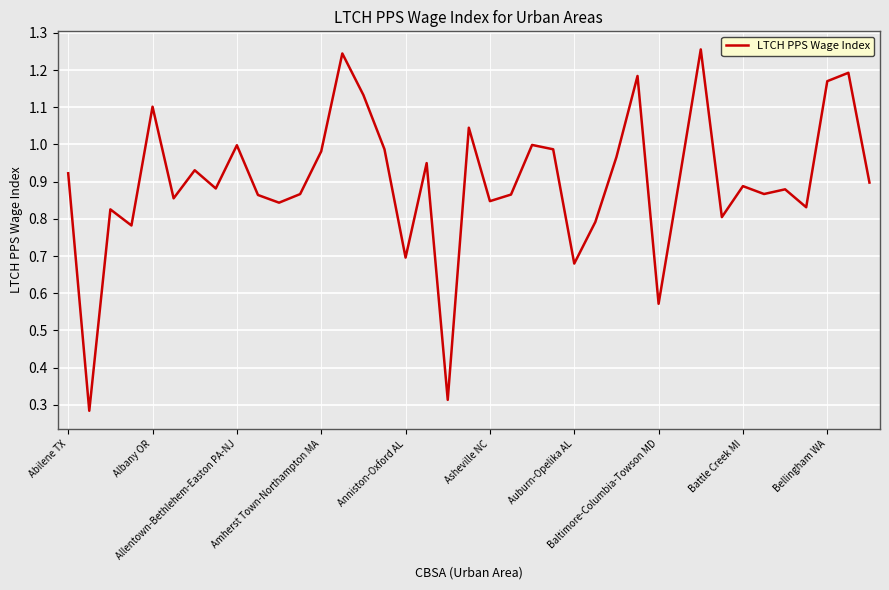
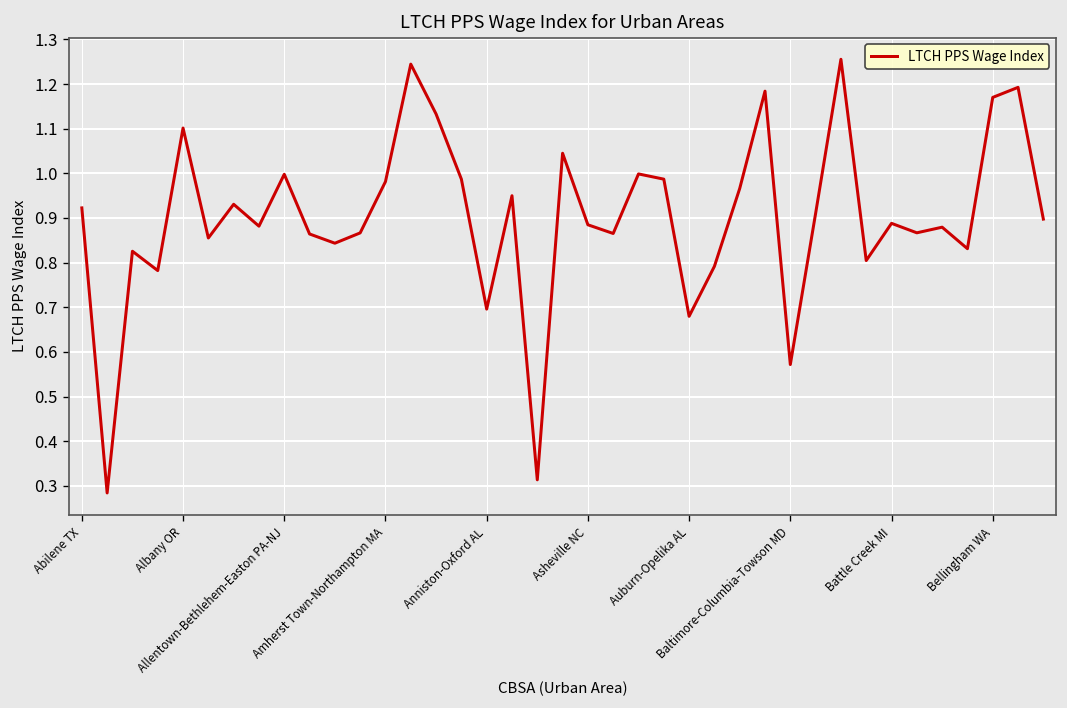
  {
    "Abilene TX": 0.92,
    "Albany OR": 1.10,
    "Allentown-Bethlehem-Easton PA-NJ": 1.00,
    "Amherst Town-Northampton MA": 0.98,
    "Anniston-Oxford AL": 0.70,
-   "Asheville NC": 0.85,
+   "Asheville NC": 0.88,
    "Auburn-Opelika AL": 0.68,
    "Baltimore-Columbia-Towson MD": 0.57,
    "Battle Creek MI": 0.89,
    "Bellingham WA": 1.17
  }
